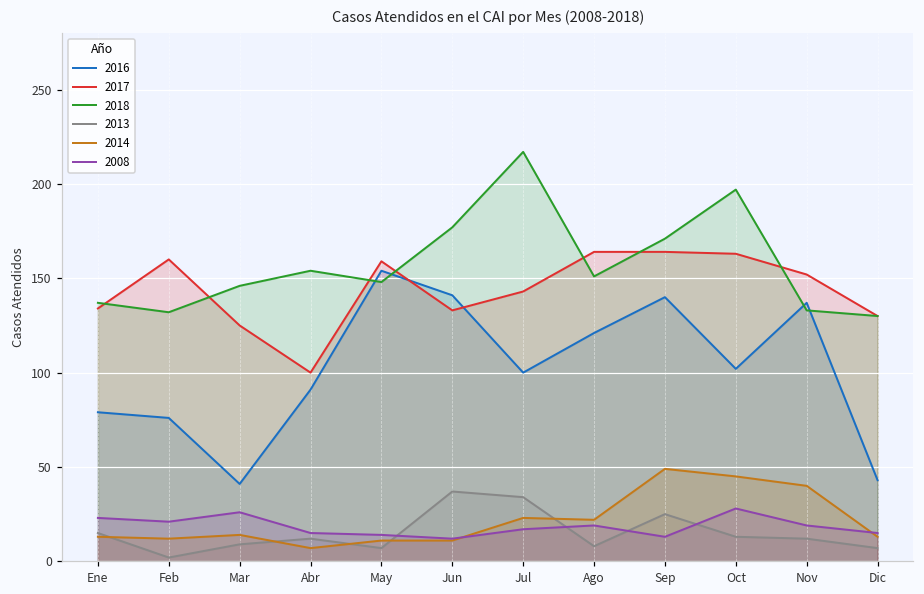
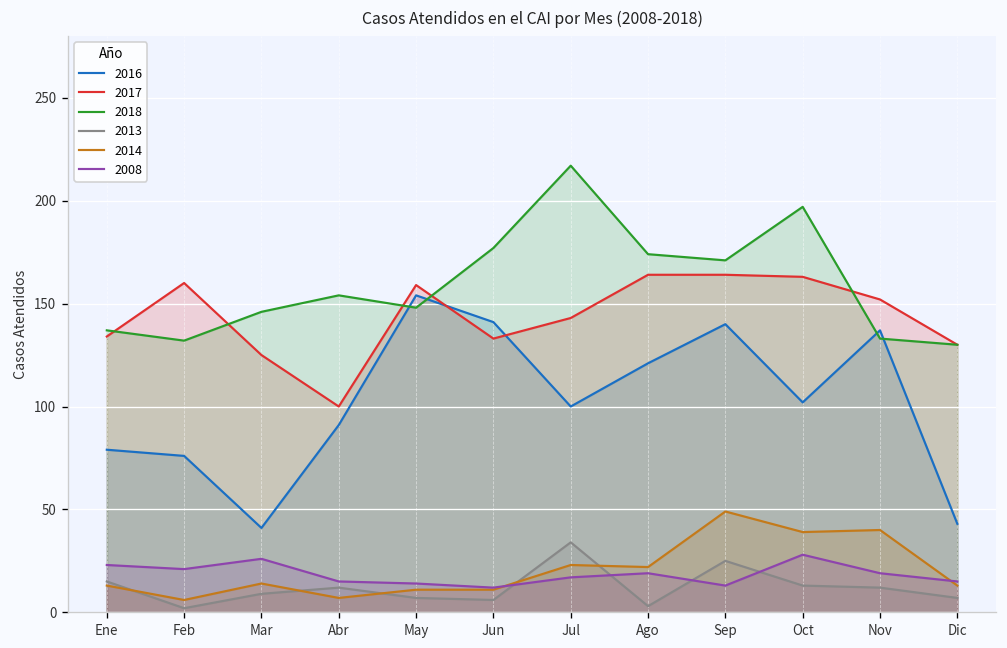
  {
    "2016": {
      "Ene": 79,
      "Feb": 76,
      "Mar": 41,
      "Abr": 91,
      "May": 154,
      "Jun": 141,
      "Jul": 100,
      "Ago": 121,
      "Sep": 140,
      "Oct": 102,
      "Nov": 137,
      "Dic": 43
    },
    "2017": {
      "Ene": 134,
      "Feb": 160,
      "Mar": 125,
      "Abr": 100,
      "May": 159,
      "Jun": 133,
      "Jul": 143,
      "Ago": 164,
      "Sep": 164,
      "Oct": 163,
      "Nov": 152
    },
    "2018": {
      "Ene": 137,
      "Feb": 132,
      "Mar": 146,
      "Abr": 154,
      "May": 148,
      "Jun": 177,
      "Jul": 217,
-     "Ago": 151,
+     "Ago": 174,
      "Sep": 171,
      "Oct": 197,
      "Nov": 133
    },
    "2013": {
      "Ene": 15,
      "Feb": 2,
      "Mar": 9,
      "Abr": 12,
      "May": 7,
-     "Jun": 37,
+     "Jun": 6,
      "Jul": 34,
-     "Ago": 8,
+     "Ago": 3,
      "Sep": 25,
      "Oct": 13,
      "Nov": 12,
      "Dic": 7
    },
    "2014": {
      "Ene": 13,
-     "Feb": 12,
+     "Feb": 6,
      "Mar": 14,
      "Abr": 7,
      "May": 11,
      "Jul": 23,
      "Ago": 22,
      "Sep": 49,
-     "Oct": 45,
+     "Oct": 39,
      "Nov": 40,
      "Dic": 13
    },
    "2008": {
      "Ene": 23,
      "Feb": 21,
      "Mar": 26,
      "Abr": 15,
      "May": 14,
      "Jul": 17,
      "Ago": 19,
      "Sep": 13,
      "Oct": 28,
      "Nov": 19,
      "Dic": 15
    }
  }
